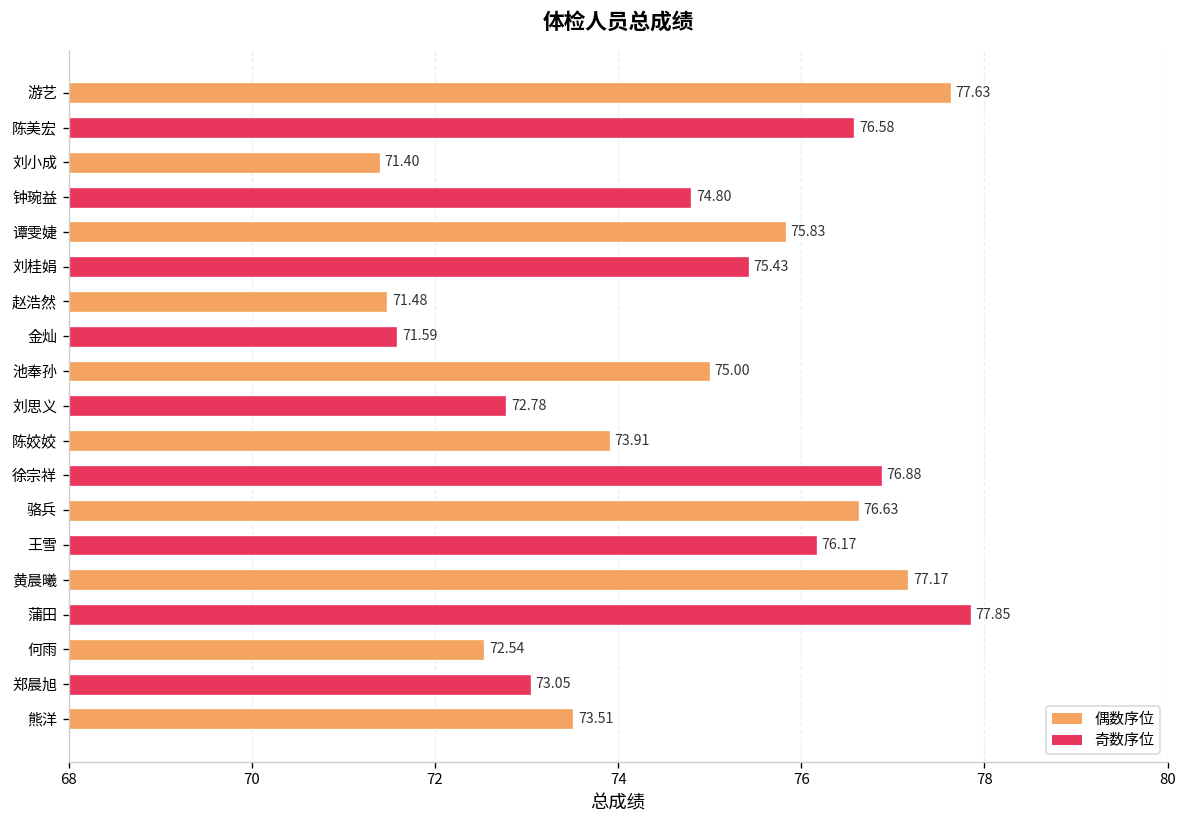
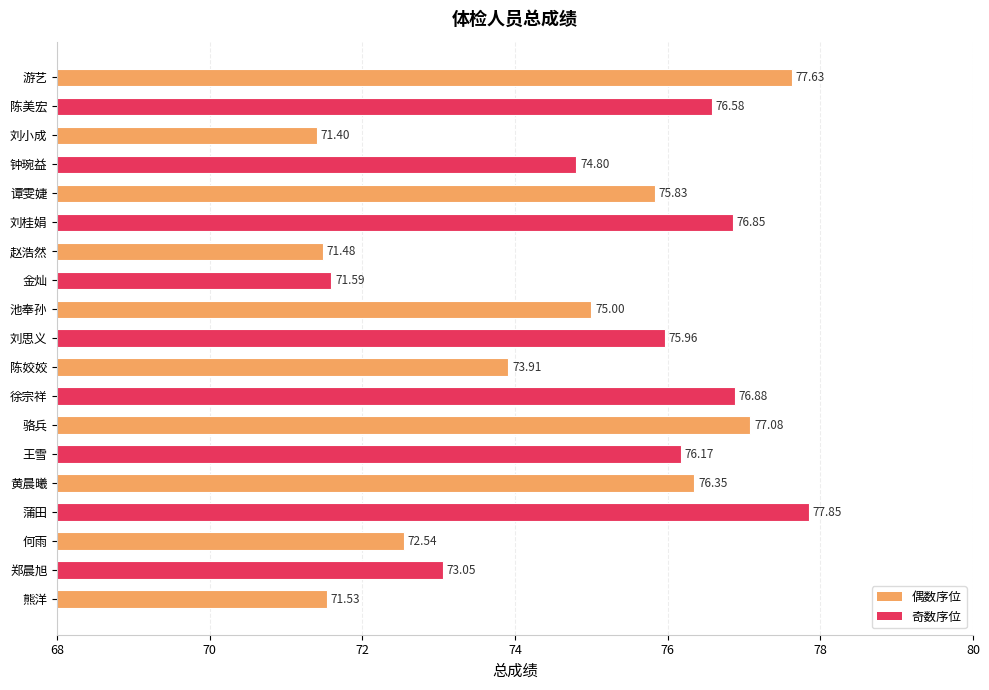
  {
    "游艺": 77.63,
    "陈美宏": 76.58,
    "刘小成": 71.40,
    "钟琬益": 74.80,
    "谭雯婕": 75.83,
-   "刘桂娟": 75.43,
+   "刘桂娟": 76.85,
    "赵浩然": 71.48,
    "金灿": 71.59,
    "池奉孙": 75.00,
-   "刘思义": 72.78,
+   "刘思义": 75.96,
    "陈姣姣": 73.91,
    "徐宗祥": 76.88,
-   "骆兵": 76.63,
+   "骆兵": 77.08,
    "王雪": 76.17,
-   "黄晨曦": 77.17,
+   "黄晨曦": 76.35,
    "蒲田": 77.85,
    "何雨": 72.54,
    "郑晨旭": 73.05,
-   "熊洋": 73.51
+   "熊洋": 71.53
  }
